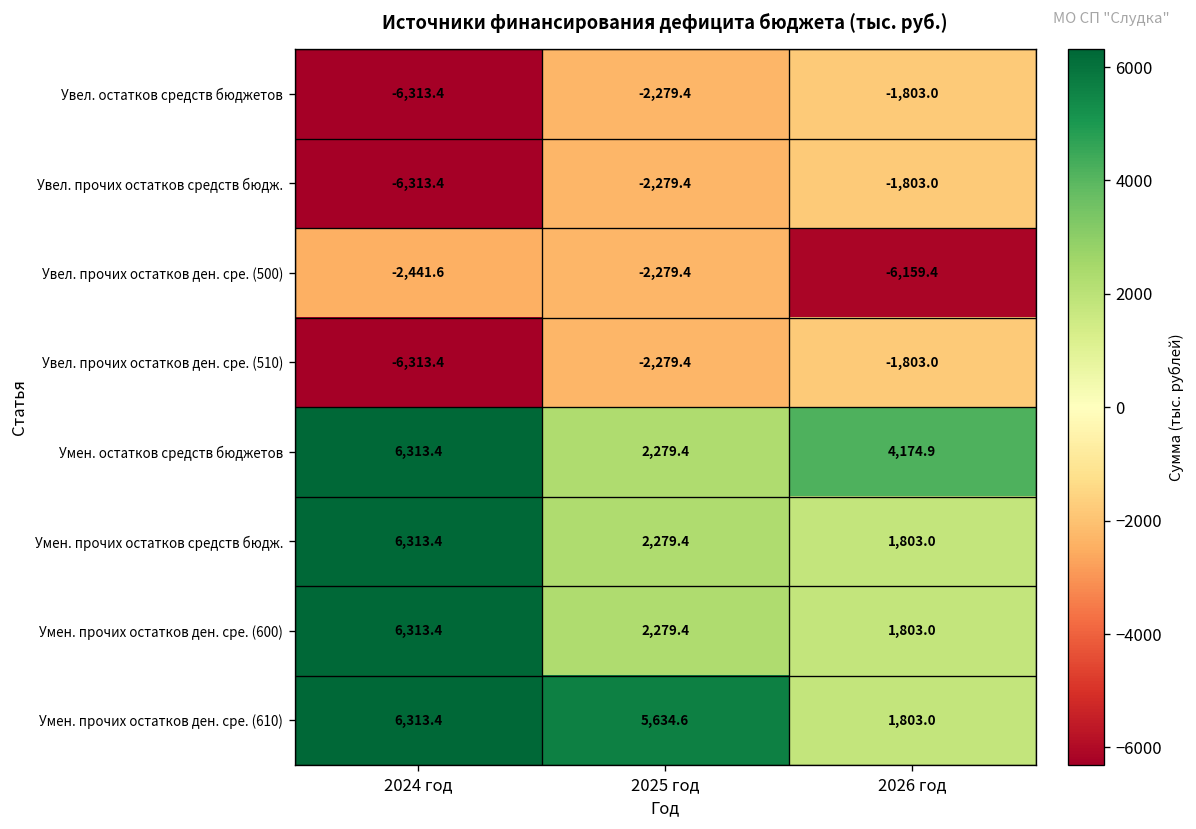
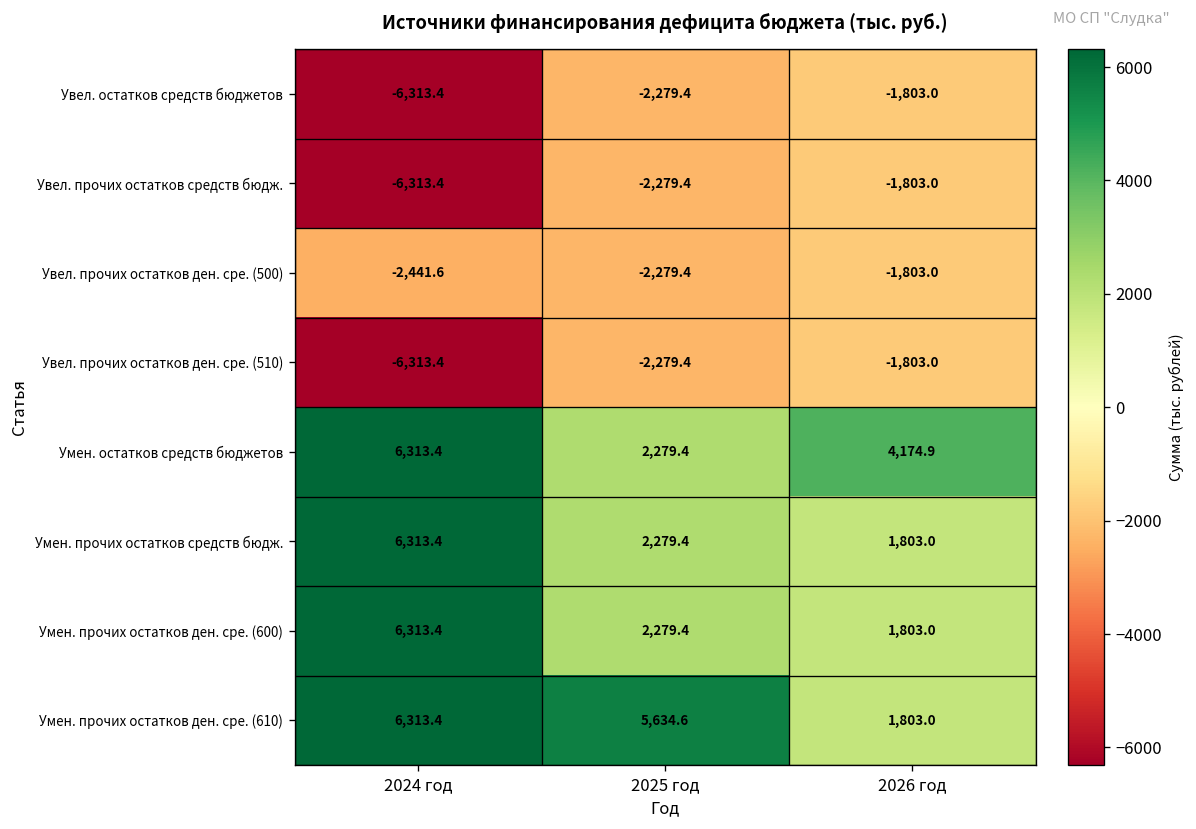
  {
    "Увел. остатков средств бюджетов": {
      "2024 год": "-6,313.4",
      "2025 год": "-2,279.4",
      "2026 год": "-1,803.0"
    },
    "Увел. прочих остатков средств бюдж.": {
      "2024 год": "-6,313.4",
      "2025 год": "-2,279.4",
      "2026 год": "-1,803.0"
    },
    "Увел. прочих остатков ден. сре. (500)": {
      "2024 год": "-2,441.6",
      "2025 год": "-2,279.4",
-     "2026 год": "-6,159.4"
+     "2026 год": "-1,803.0"
    },
    "Увел. прочих остатков ден. сре. (510)": {
      "2024 год": "-6,313.4",
      "2025 год": "-2,279.4",
      "2026 год": "-1,803.0"
    },
    "Умен. остатков средств бюджетов": {
      "2024 год": "6,313.4",
      "2025 год": "2,279.4",
      "2026 год": "4,174.9"
    },
    "Умен. прочих остатков средств бюдж.": {
      "2024 год": "6,313.4",
      "2025 год": "2,279.4",
      "2026 год": "1,803.0"
    },
    "Умен. прочих остатков ден. сре. (600)": {
      "2024 год": "6,313.4",
      "2025 год": "2,279.4",
      "2026 год": "1,803.0"
    },
    "Умен. прочих остатков ден. сре. (610)": {
      "2024 год": "6,313.4",
      "2025 год": "5,634.6",
      "2026 год": "1,803.0"
    }
  }
